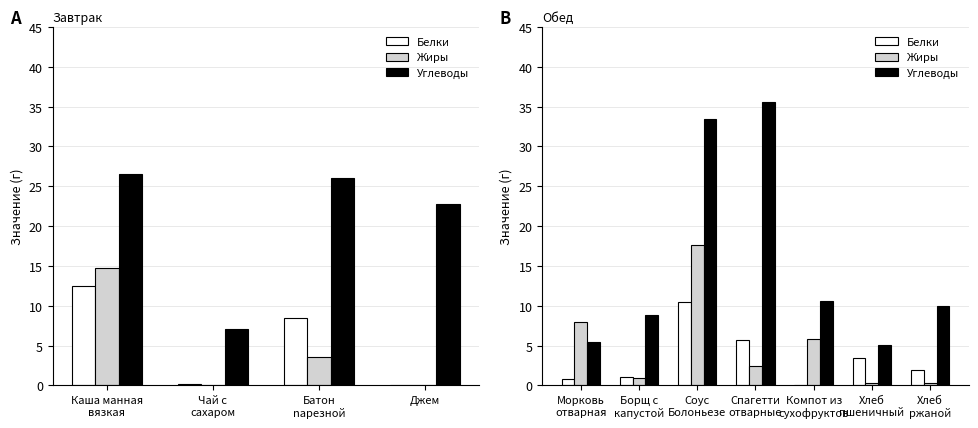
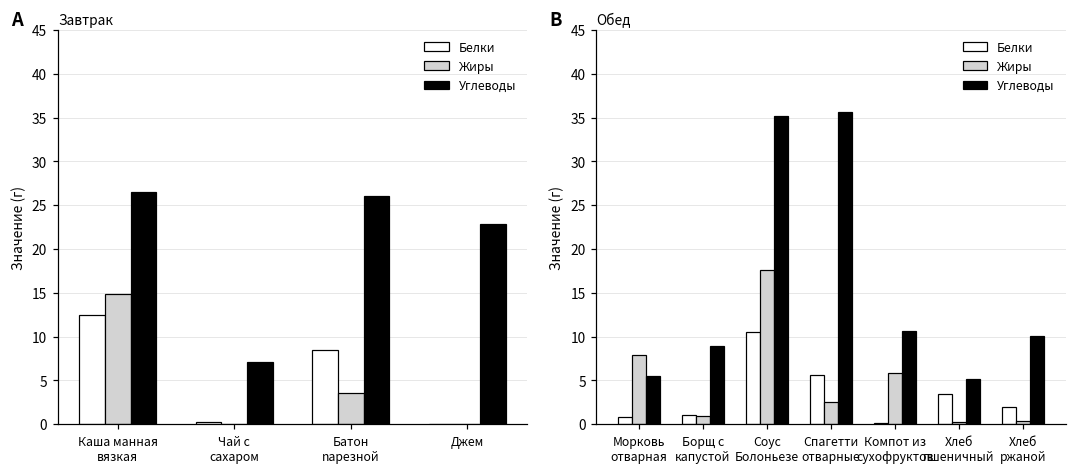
  {
    "Завтрак": {
      "Белки": {
        "Каша манная вязкая": 12,
        "Батон nарезной": 8,
        "Джем": 0
      },
      "Жиры": {
        "Каша манная вязкая": 15,
        "Батон nарезной": 4,
        "Джем": 0
      },
      "Углеводы": {
        "Каша манная вязкая": 27,
        "Чай с сахаром": 7,
        "Батон nарезной": 26,
        "Джем": 23
      }
    },
    "Обед": {
      "Белки": {
        "Морковь отварная": 1,
        "Борщ с капустой": 1,
        "Соус Болоньезе": 11,
        "Спагетти отварные": 6,
        "Хлеб пшеничный": 3,
        "Хлеб ржаной": 2
      },
      "Жиры": {
        "Морковь отварная": 8,
        "Борщ с капустой": 1,
        "Соус Болоньезе": 18,
        "Спагетти отварные": 3,
        "Компот из сухофруктов": 6,
        "Хлеб ржаной": 0
      },
      "Углеводы": {
        "Морковь отварная": 6,
        "Борщ с капустой": 9,
-       "Соус Болоньезе": 34,
+       "Соус Болоньезе": 35,
        "Спагетти отварные": 36,
        "Компот из сухофруктов": 11,
        "Хлеб пшеничный": 5,
        "Хлеб ржаной": 10
      }
    }
  }
